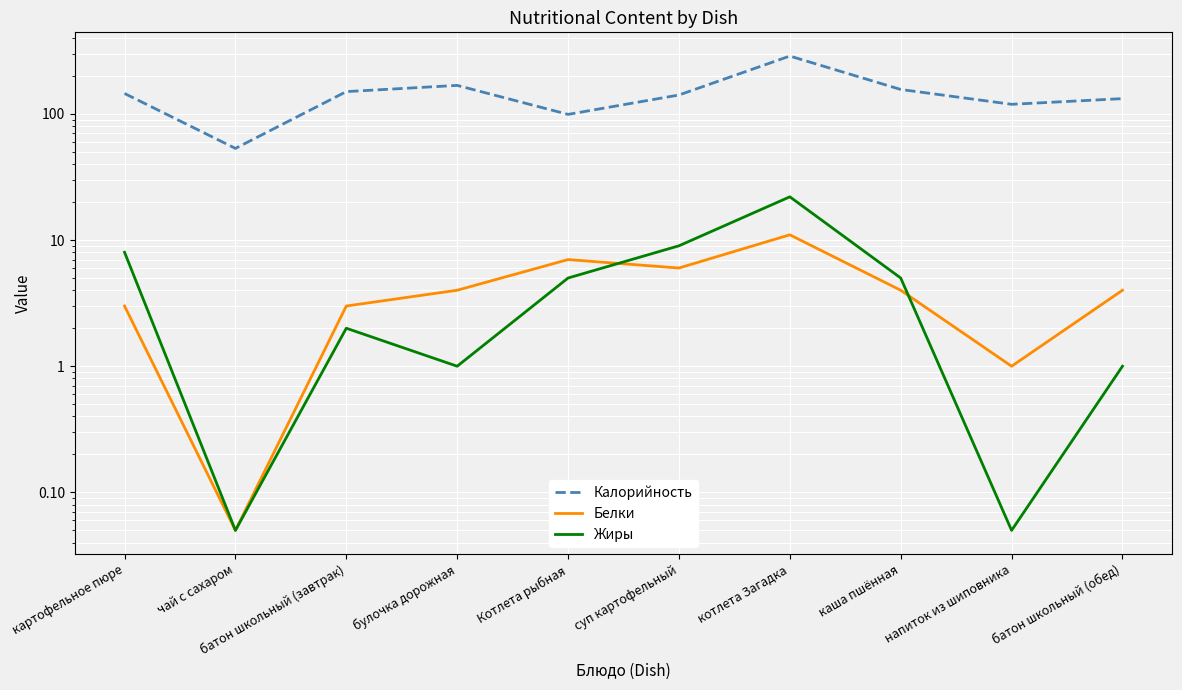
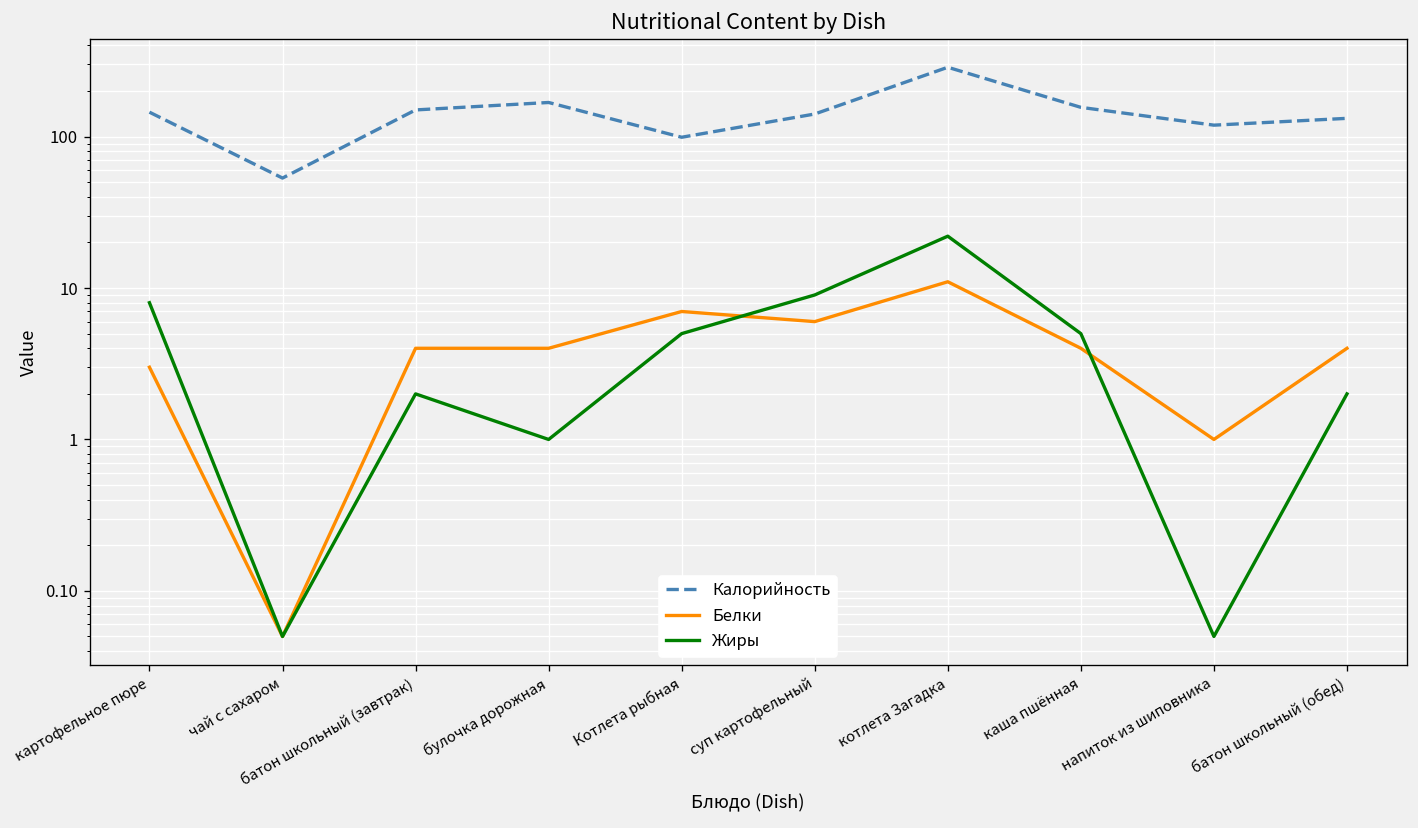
  {
    "Калорийность": {
      "картофельное пюре": 150,
      "чай с сахаром": 53,
      "батон школьный (завтрак)": 150,
      "булочка дорожная": 170,
      "Котлета рыбная": 100,
      "суп картофельный": 140,
      "котлета Загадка": 290,
      "каша пшённая": 160,
      "напиток из шиповника": 120,
      "батон школьный (обед)": 130
    },
    "Белки": {
      "картофельное пюре": 3,
-     "батон школьный (завтрак)": 3,
+     "батон школьный (завтрак)": 4,
      "булочка дорожная": 4,
      "Котлета рыбная": 7,
      "суп картофельный": 6,
      "котлета Загадка": 11,
      "каша пшённая": 4,
      "напиток из шиповника": 1,
      "батон школьный (обед)": 4
    },
    "Жиры": {
      "картофельное пюре": 8,
      "батон школьный (завтрак)": 2,
      "булочка дорожная": 1,
      "Котлета рыбная": 5,
      "суп картофельный": 9,
      "котлета Загадка": 22,
      "каша пшённая": 5,
      "напиток из шиповника": 0.050,
-     "батон школьный (обед)": 1
+     "батон школьный (обед)": 2
    }
  }
